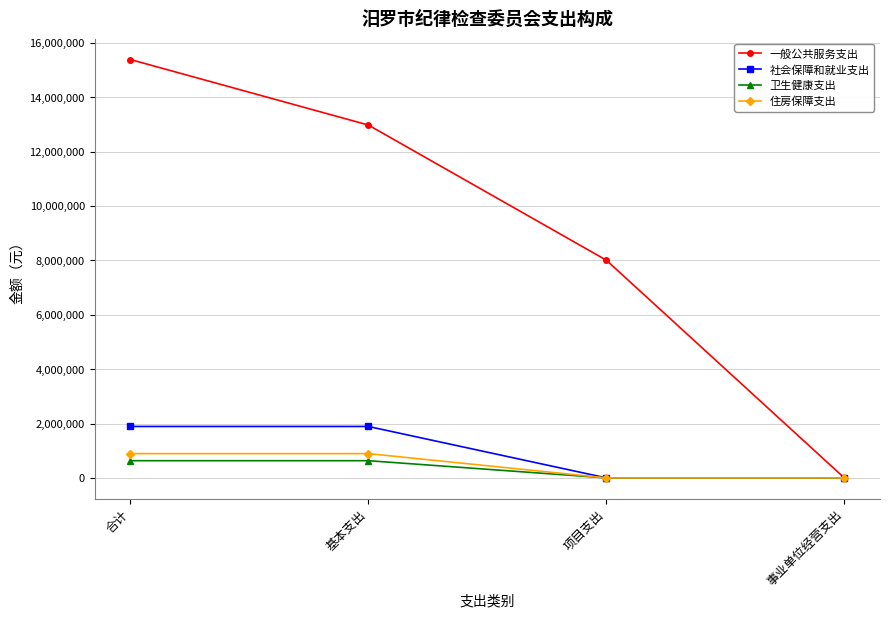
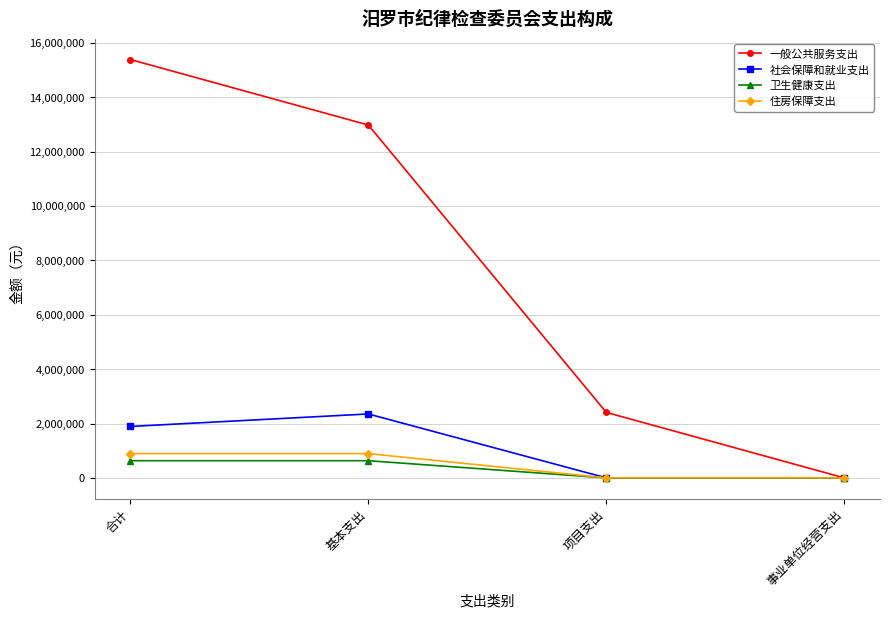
  {
    "一般公共服务支出": {
      "合计": "15,400,000",
      "基本支出": "13,000,000",
-     "项目支出": "8,000,000"
+     "项目支出": "2,400,000"
    },
    "社会保障和就业支出": {
      "合计": "1,900,000",
-     "基本支出": "1,900,000"
+     "基本支出": "2,400,000"
    },
    "卫生健康支出": {
      "合计": "600,000",
      "基本支出": "600,000"
    },
    "住房保障支出": {
      "合计": "900,000",
      "基本支出": "900,000"
    }
  }
